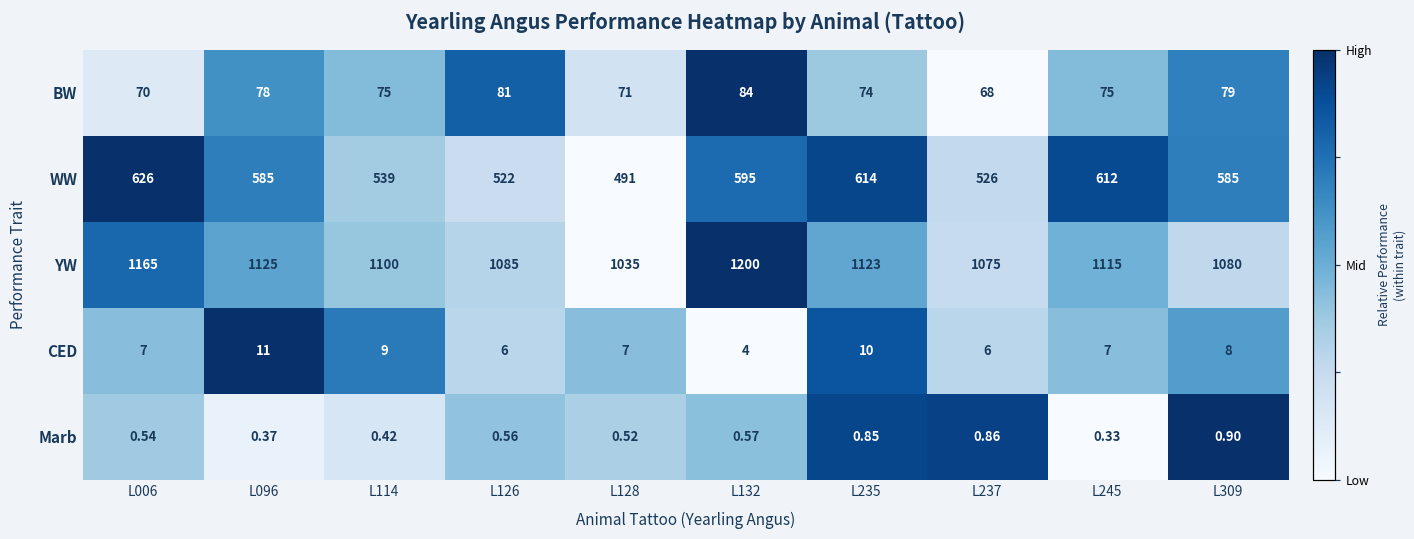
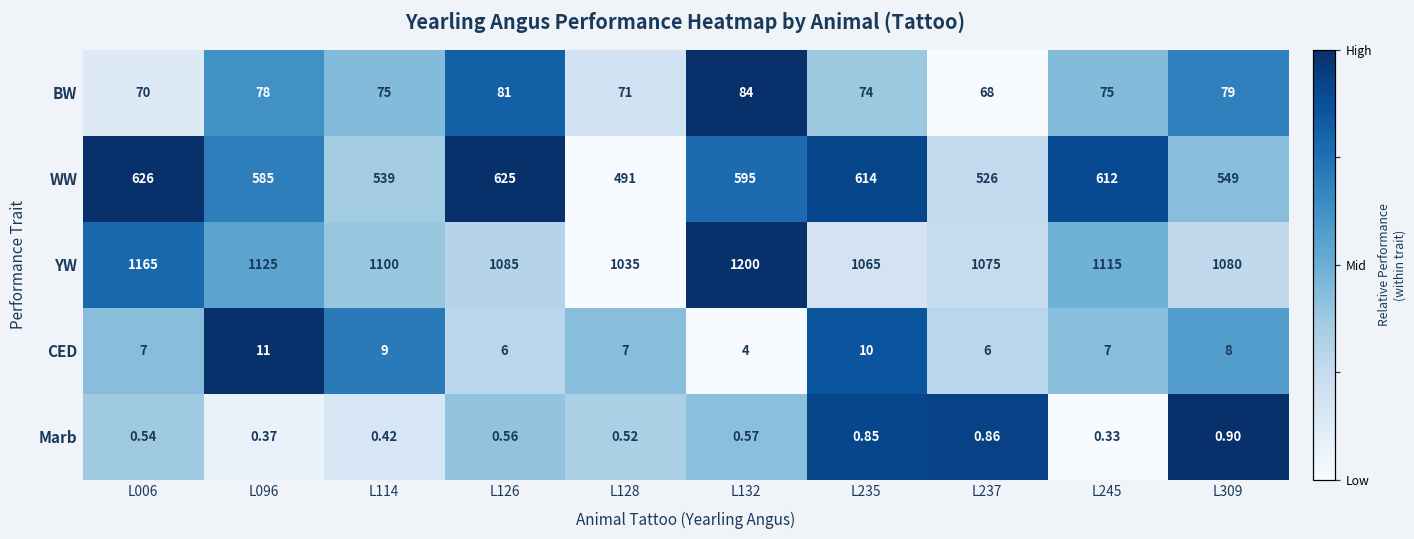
  {
    "BW": {
      "L006": 70,
      "L096": 78,
      "L114": 75,
      "L126": 81,
      "L128": 71,
      "L132": 84,
      "L235": 74,
      "L237": 68,
      "L245": 75,
      "L309": 79
    },
    "WW": {
      "L006": 626,
      "L096": 585,
      "L114": 539,
-     "L126": 522,
+     "L126": 625,
      "L128": 491,
      "L132": 595,
      "L235": 614,
      "L237": 526,
      "L245": 612,
-     "L309": 585
+     "L309": 549
    },
    "YW": {
      "L006": 1165,
      "L096": 1125,
      "L114": 1100,
      "L126": 1085,
      "L128": 1035,
      "L132": 1200,
-     "L235": 1123,
+     "L235": 1065,
      "L237": 1075,
      "L245": 1115,
      "L309": 1080
    },
    "CED": {
      "L006": 7,
      "L096": 11,
      "L114": 9,
      "L126": 6,
      "L128": 7,
      "L132": 4,
      "L235": 10,
      "L237": 6,
      "L245": 7,
      "L309": 8
    },
    "Marb": {
      "L006": 0.54,
      "L096": 0.37,
      "L114": 0.42,
      "L126": 0.56,
      "L128": 0.52,
      "L132": 0.57,
      "L235": 0.85,
      "L237": 0.86,
      "L245": 0.33,
      "L309": 0.90
    }
  }
